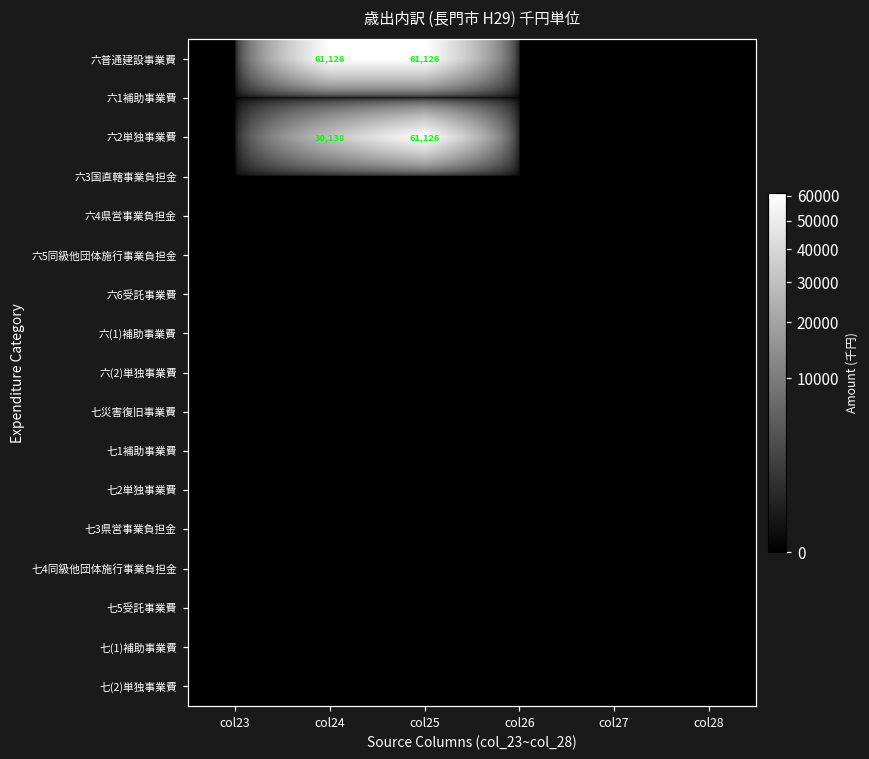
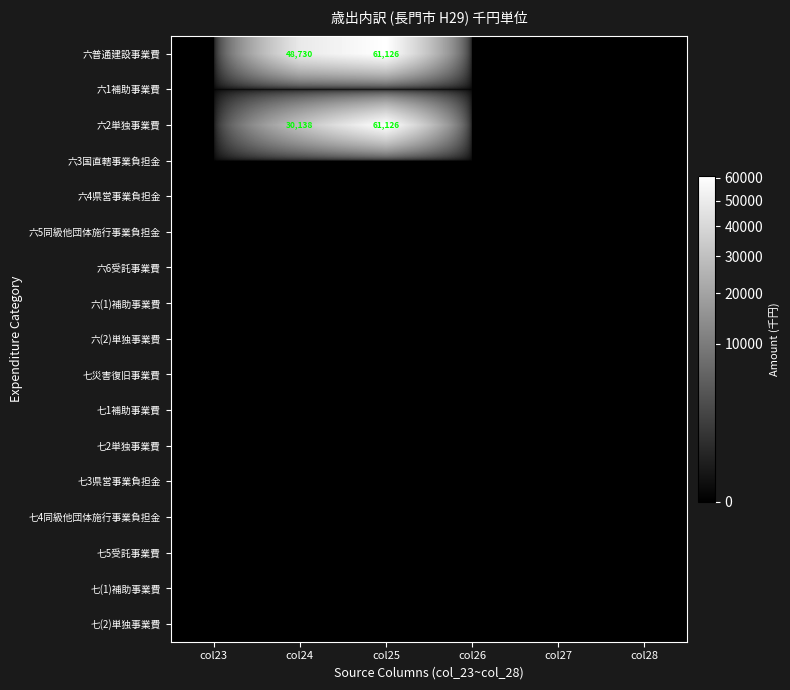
  {
    "六普通建設事業費": {
-     "col24": "61,126",
+     "col24": "48,730",
      "col25": "61,126"
    },
    "六2単独事業費": {
      "col24": "30,138",
      "col25": "61,126"
    }
  }
